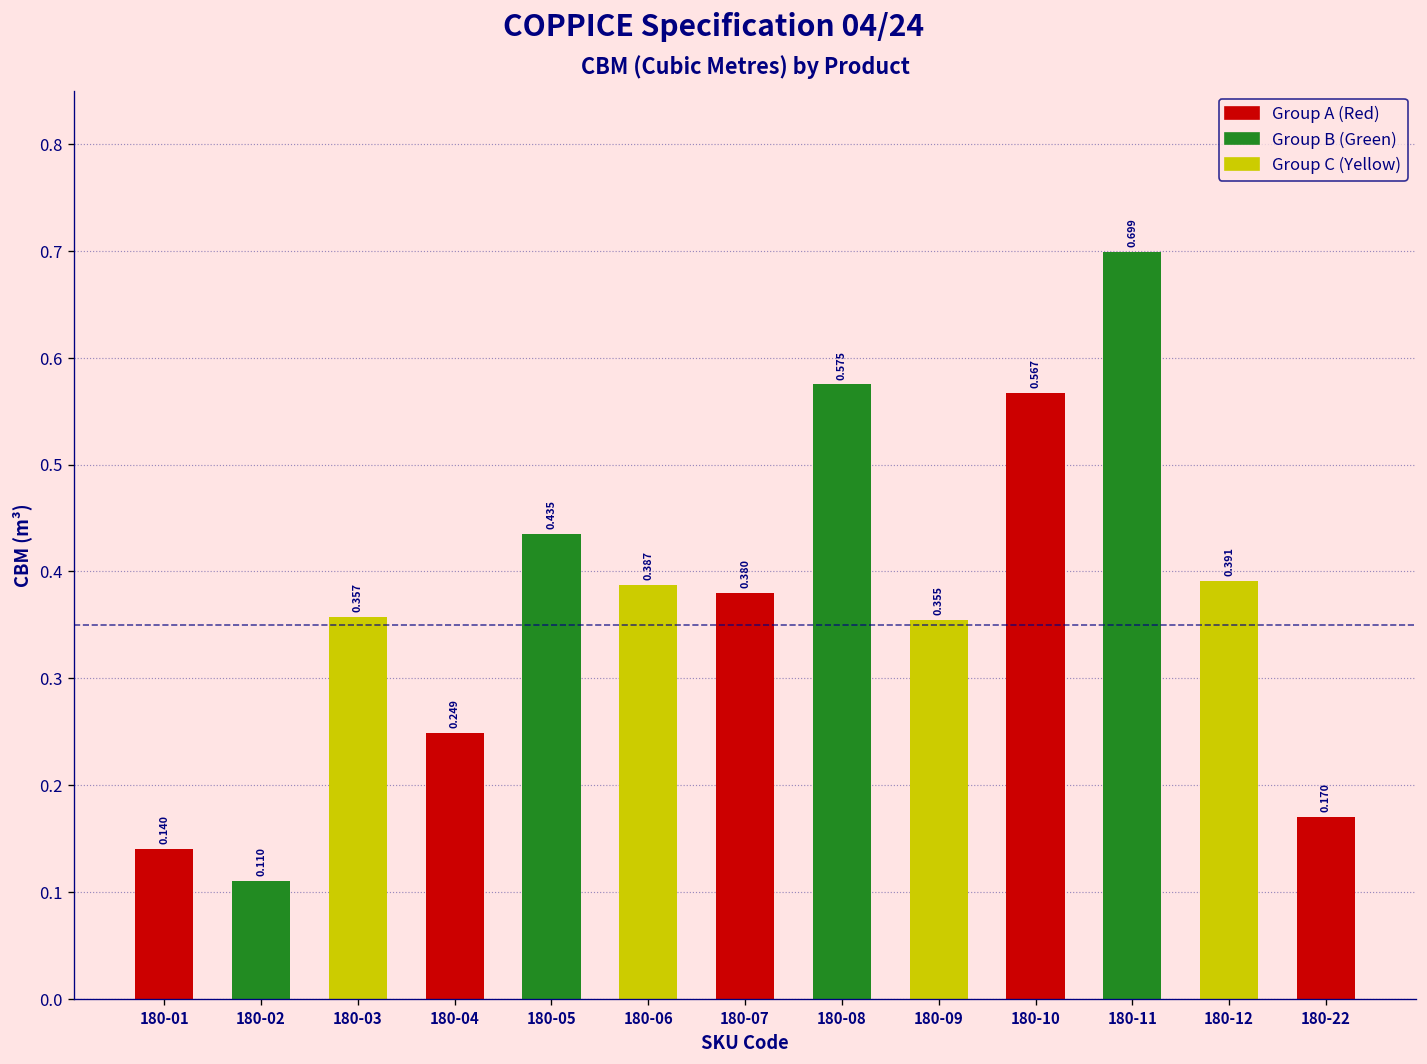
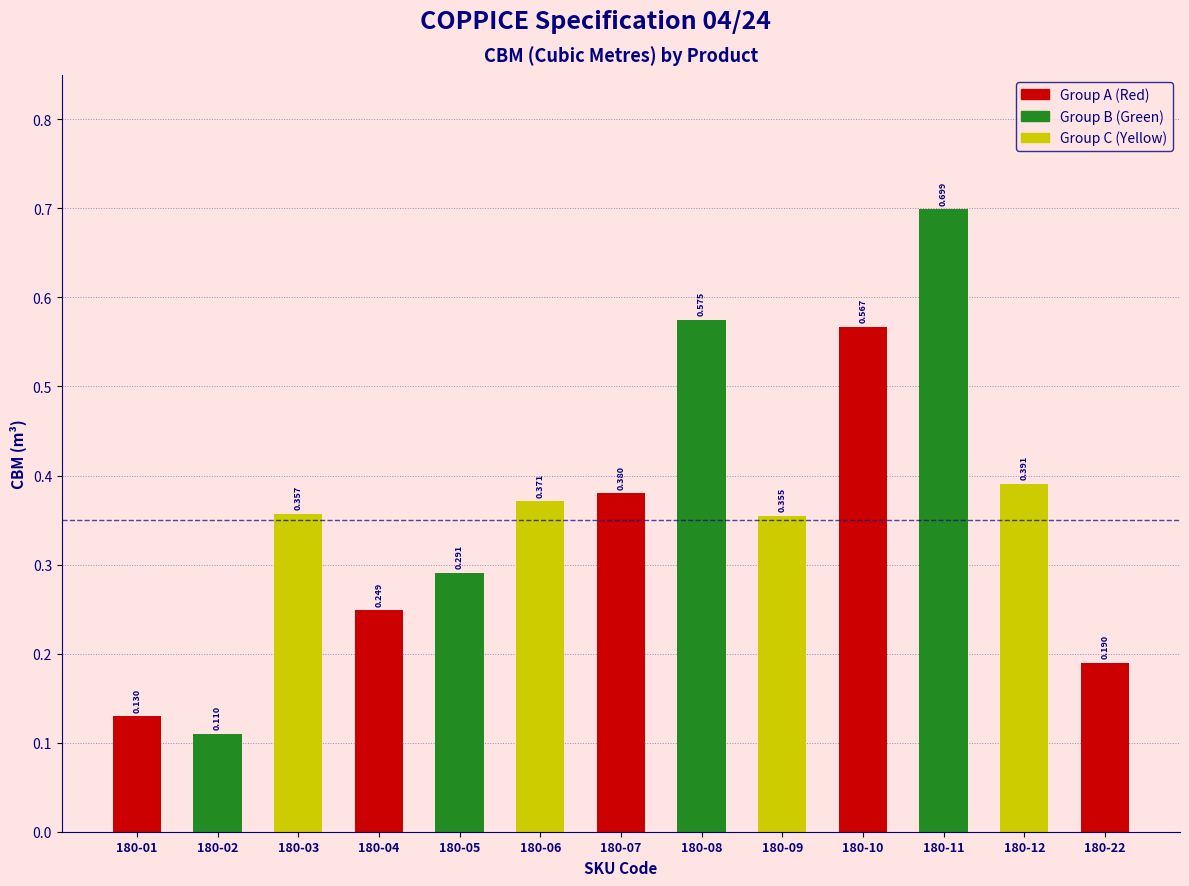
  {
    "Group A (Red)": {
-     "180-01": 0.140,
+     "180-01": 0.130,
      "180-04": 0.249,
      "180-07": 0.380,
      "180-10": 0.567,
-     "180-22": 0.170
+     "180-22": 0.190
    },
    "Group B (Green)": {
      "180-02": 0.110,
-     "180-05": 0.435,
+     "180-05": 0.291,
      "180-08": 0.575,
      "180-11": 0.699
    },
    "Group C (Yellow)": {
      "180-03": 0.357,
-     "180-06": 0.387,
+     "180-06": 0.371,
      "180-09": 0.355,
      "180-12": 0.391
    }
  }
